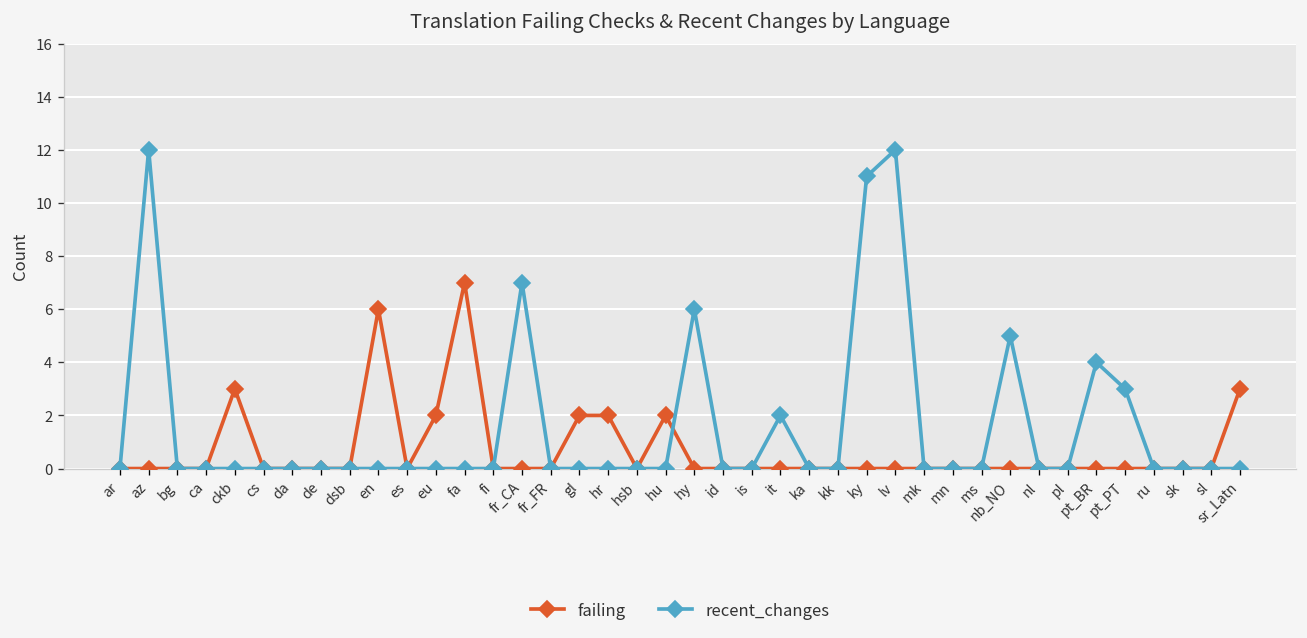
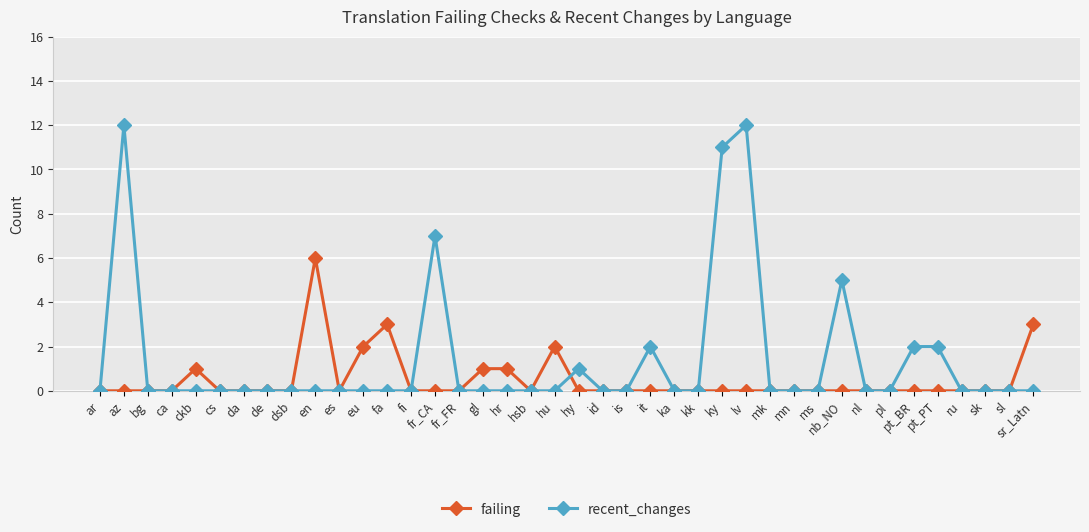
  {
    "failing": {
      "az": 0,
-     "ckb": 3,
+     "ckb": 1,
      "en": 6,
      "eu": 2,
-     "fa": 7,
+     "fa": 3,
      "fr_CA": 0,
-     "gl": 2,
-     "hr": 2,
+     "gl": 1,
+     "hr": 1,
      "hu": 2,
      "hy": 0,
      "it": 0,
      "ky": 0,
      "lv": 0,
      "nb_NO": 0,
      "pt_BR": 0,
      "pt_PT": 0,
      "sr_Latn": 3
    },
    "recent_changes": {
      "az": 12,
      "ckb": 0,
      "en": 0,
      "eu": 0,
      "fa": 0,
      "fr_CA": 7,
      "gl": 0,
      "hr": 0,
      "hu": 0,
-     "hy": 6,
+     "hy": 1,
      "it": 2,
      "ky": 11,
      "lv": 12,
      "nb_NO": 5,
-     "pt_BR": 4,
-     "pt_PT": 3,
+     "pt_BR": 2,
+     "pt_PT": 2,
      "sr_Latn": 0
    }
  }
